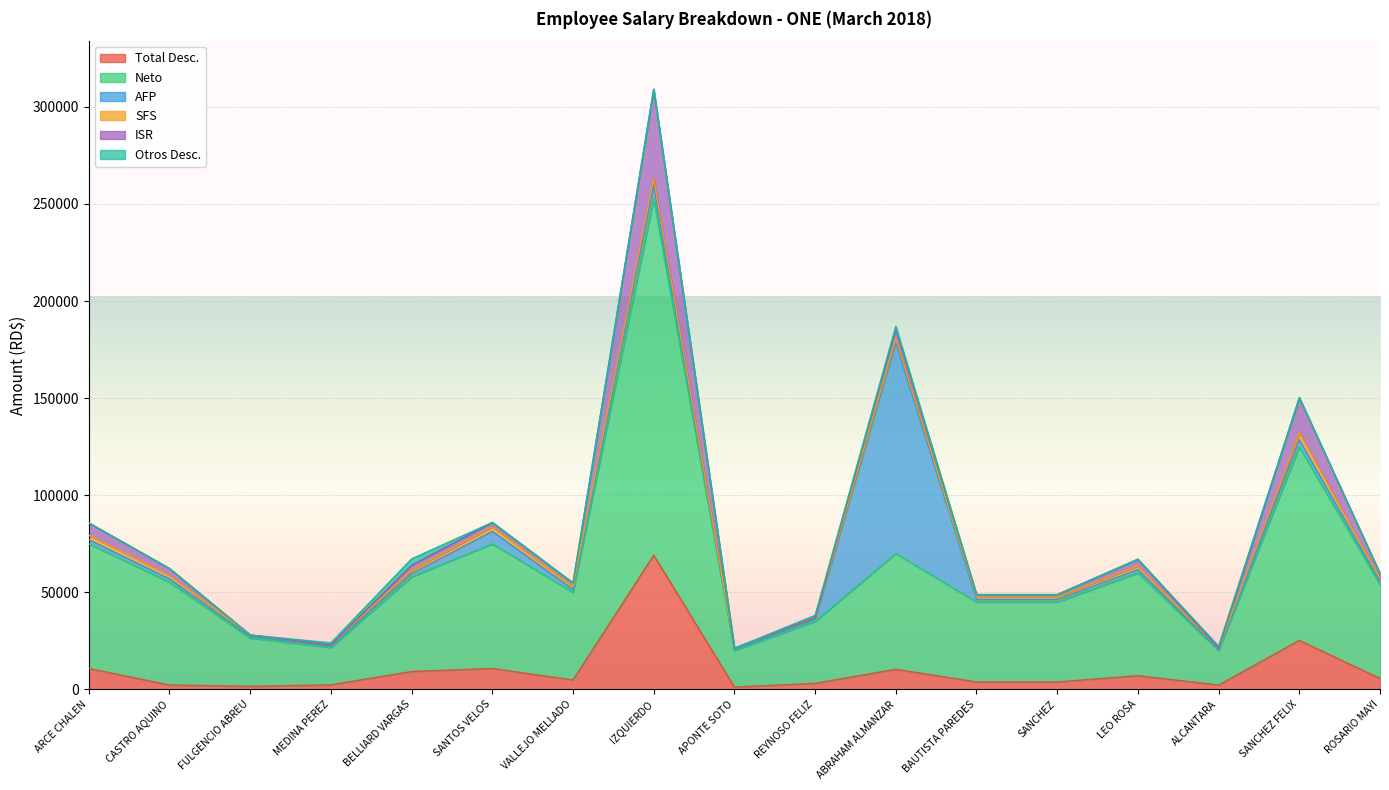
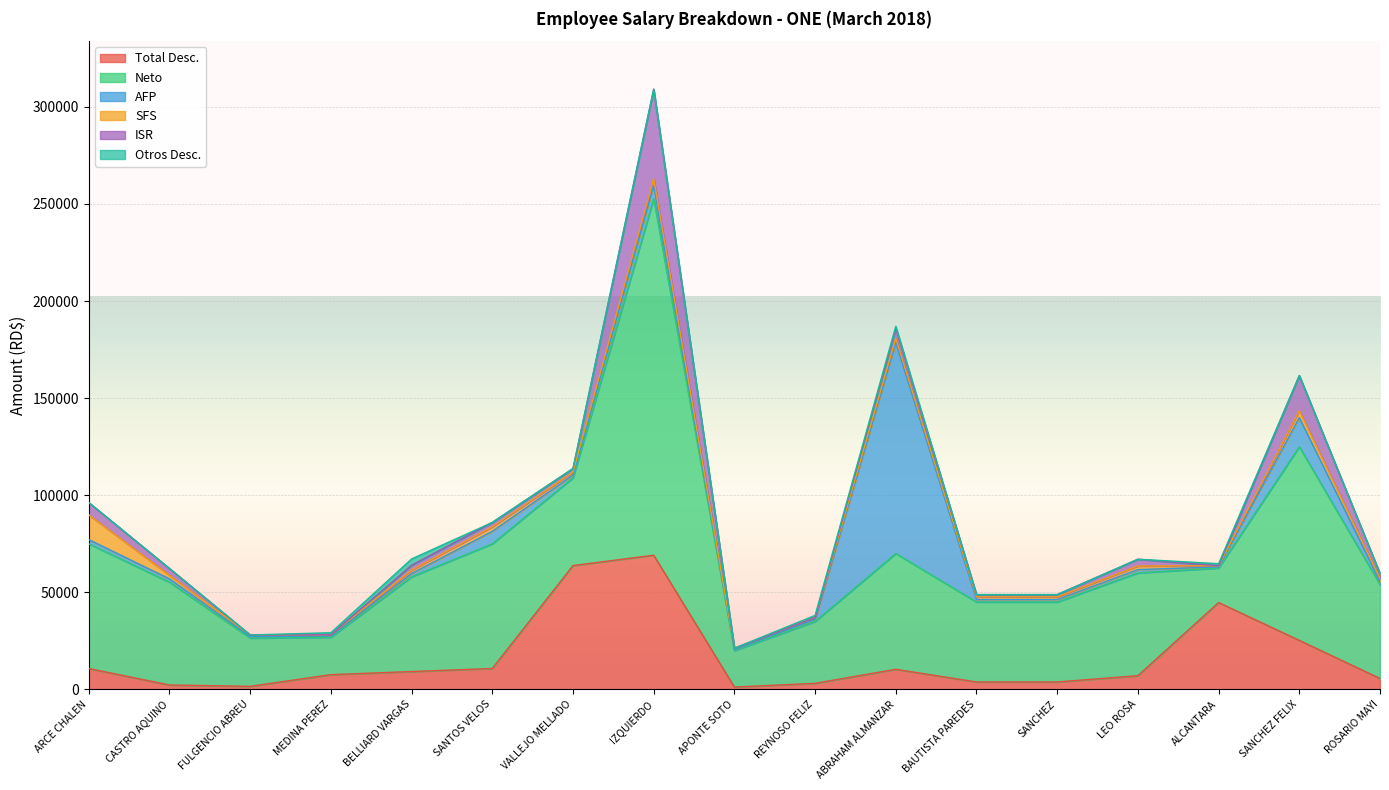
  {
    "Total Desc.": {
      "ARCE CHALEN": 11000,
      "CASTRO AQUINO": 2000,
      "FULGENCIO ABREU": 2000,
-     "MEDINA PEREZ": 2000,
+     "MEDINA PEREZ": 8000,
      "BELLIARD VARGAS": 9000,
      "SANTOS VELOS": 11000,
-     "VALLEJO MELLADO": 5000,
+     "VALLEJO MELLADO": 64000,
      "IZQUIERDO": 69000,
      "APONTE SOTO": 1000,
      "REYNOSO FELIZ": 3000,
      "ABRAHAM ALMANZAR": 10000,
      "BAUTISTA PAREDES": 4000,
      "SANCHEZ": 4000,
      "LEO ROSA": 7000,
-     "ALCANTARA": 2000,
+     "ALCANTARA": 45000,
      "SANCHEZ FELIX": 25000,
      "ROSARIO MAYI": 6000
    },
    "AFP": {
      "ARCE CHALEN": 2000,
      "CASTRO AQUINO": 2000,
      "BELLIARD VARGAS": 2000,
      "SANTOS VELOS": 6000,
      "VALLEJO MELLADO": 1000,
      "IZQUIERDO": 7000,
      "ABRAHAM ALMANZAR": 109000,
      "LEO ROSA": 2000,
-     "SANCHEZ FELIX": 4000,
+     "SANCHEZ FELIX": 15000,
      "ROSARIO MAYI": 2000
    },
    "SFS": {
-     "ARCE CHALEN": 2000,
+     "ARCE CHALEN": 13000,
      "CASTRO AQUINO": 2000,
      "BELLIARD VARGAS": 2000,
      "SANTOS VELOS": 2000,
      "VALLEJO MELLADO": 2000,
      "IZQUIERDO": 4000,
      "ABRAHAM ALMANZAR": 2000,
      "LEO ROSA": 2000,
      "SANCHEZ FELIX": 4000,
      "ROSARIO MAYI": 2000
    },
    "ISR": {
      "BELLIARD VARGAS": 3000
    }
  }
